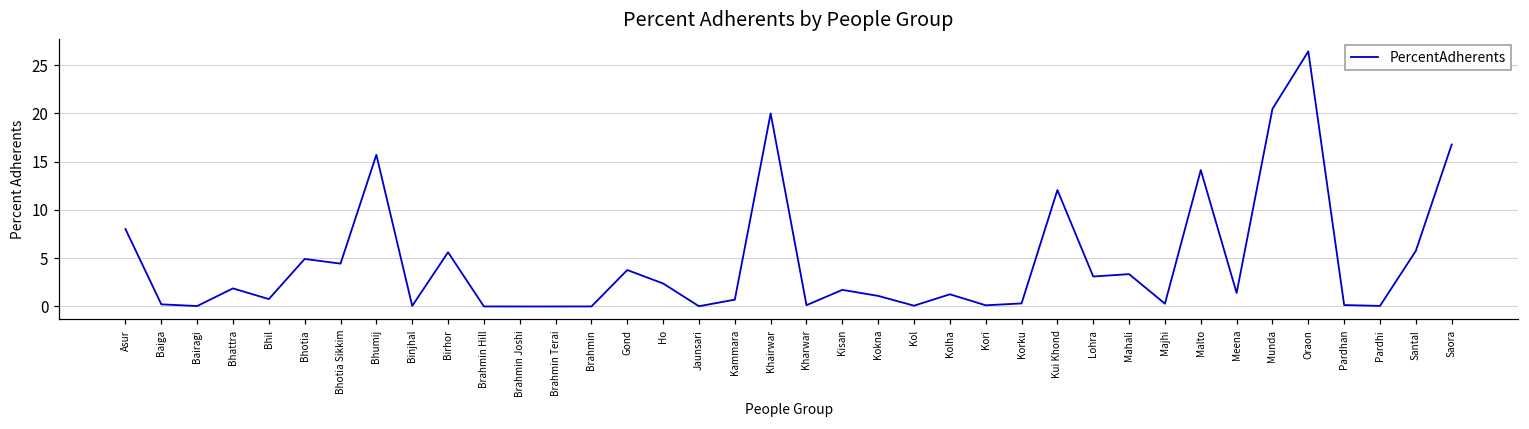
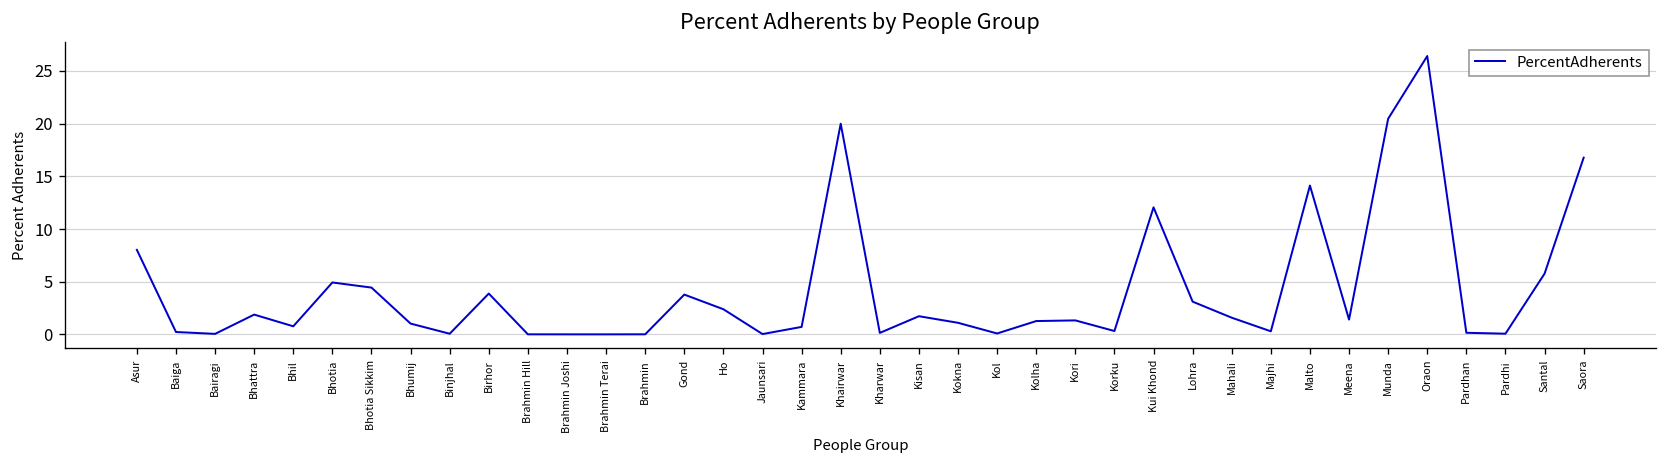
  {
    "Asur": 8,
    "Baiga": 0,
    "Bairagi": 0,
    "Bhattra": 2,
    "Bhil": 1,
    "Bhotia": 5,
    "Bhotia Sikkim": 4,
-   "Bhumij": 16,
+   "Bhumij": 1,
    "Binjhal": 0,
-   "Birhor": 6,
+   "Birhor": 4,
    "Brahmin Hill": 0,
    "Brahmin Joshi": 0,
    "Brahmin Terai": 0,
    "Brahmin": 0,
    "Gond": 4,
    "Ho": 2,
    "Jaunsari": 0,
    "Kammara": 1,
    "Khairwar": 20,
    "Kharwar": 0,
    "Kisan": 2,
    "Kokna": 1,
    "Kol": 0,
    "Kolha": 1,
-   "Kori": 0,
+   "Kori": 1,
    "Korku": 0,
    "Kui Khond": 12,
    "Lohra": 3,
-   "Mahali": 3,
+   "Mahali": 2,
    "Majhi": 0,
    "Malto": 14,
    "Meena": 1,
    "Munda": 20,
    "Oraon": 26,
    "Pardhan": 0,
    "Pardhi": 0,
    "Santal": 6,
    "Saora": 17
  }
